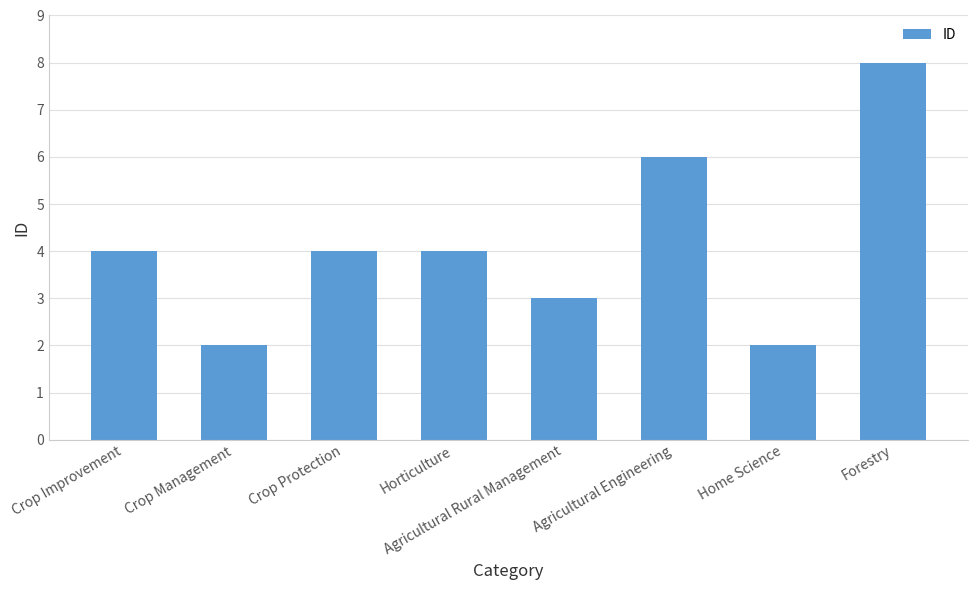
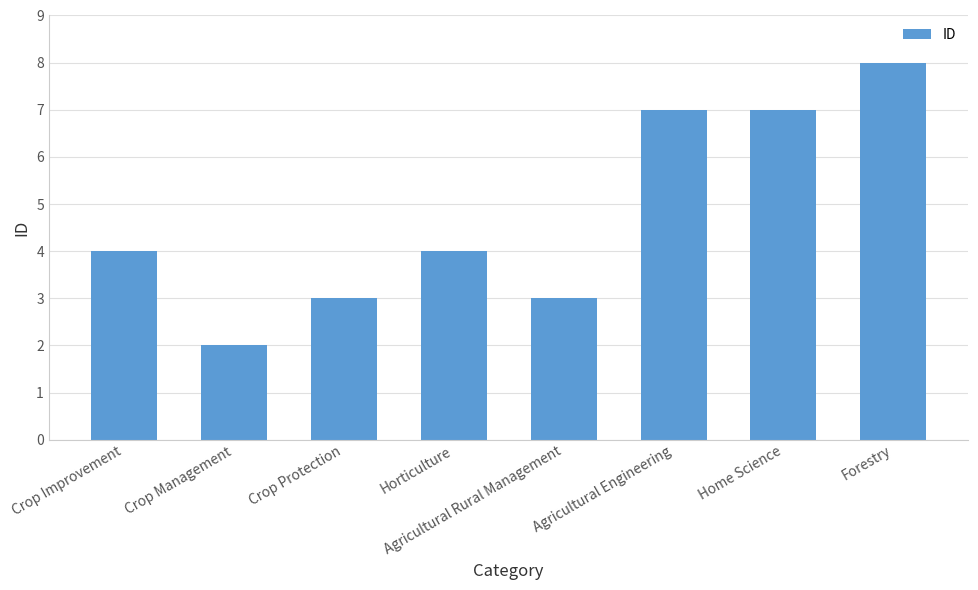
  {
    "Crop Improvement": 4,
    "Crop Management": 2,
-   "Crop Protection": 4,
+   "Crop Protection": 3,
    "Horticulture": 4,
    "Agricultural Rural Management": 3,
-   "Agricultural Engineering": 6,
-   "Home Science": 2,
+   "Agricultural Engineering": 7,
+   "Home Science": 7,
    "Forestry": 8
  }
